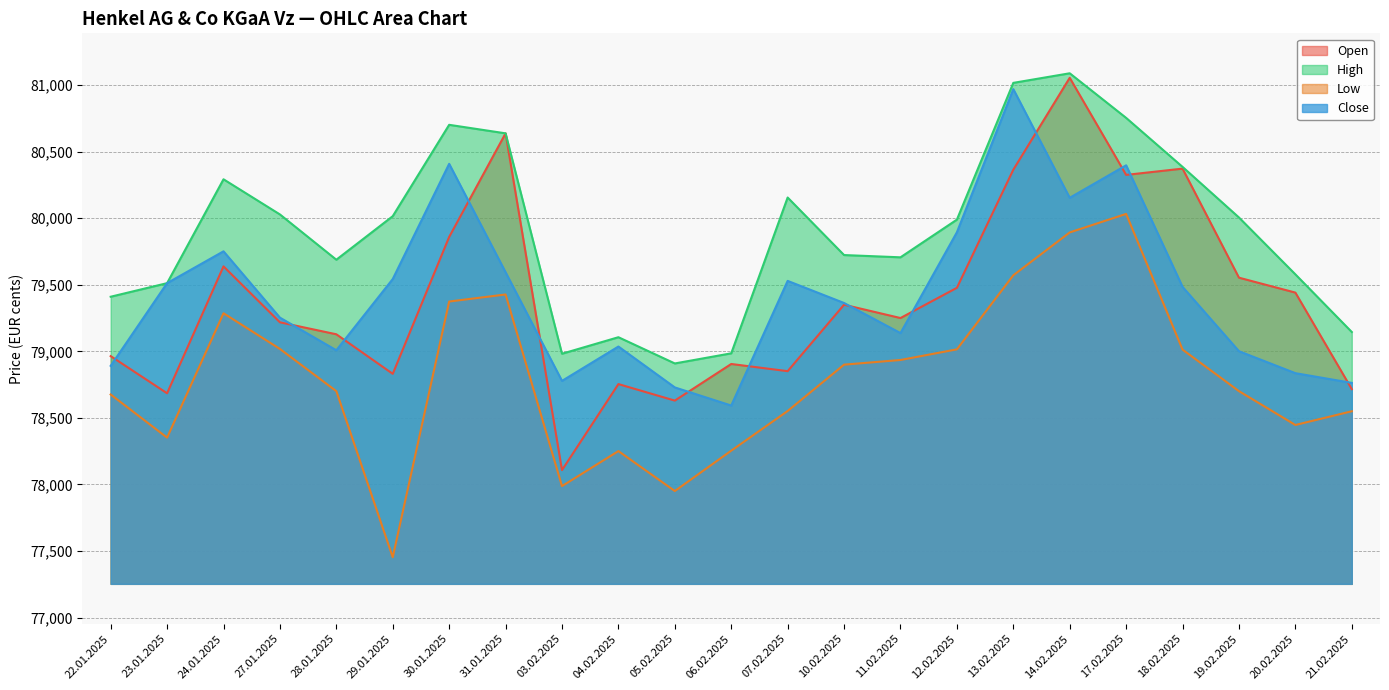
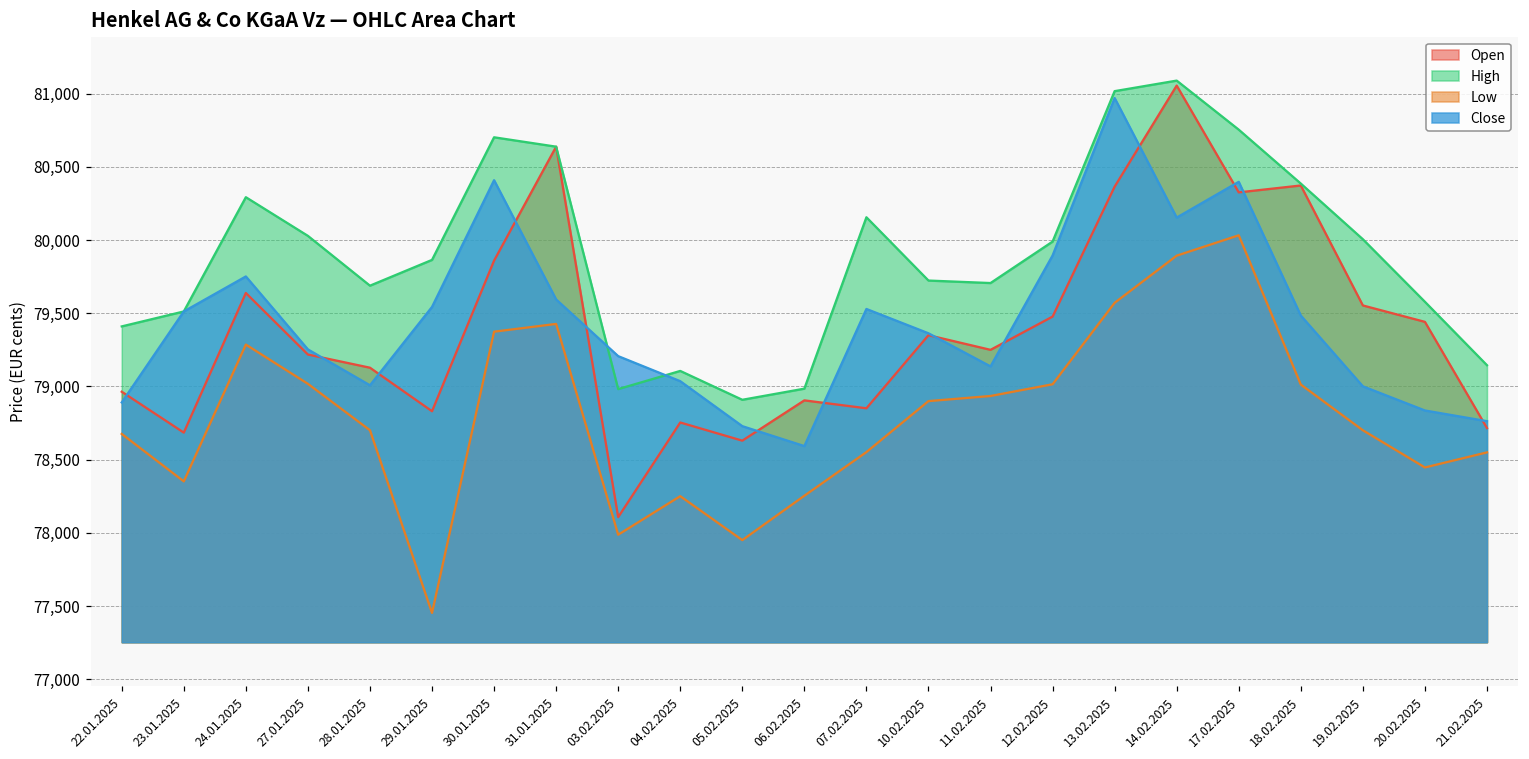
  {
    "High": {
      "22.01.2025": "79,410",
      "24.01.2025": "80,290",
      "27.01.2025": "80,030",
      "28.01.2025": "79,690",
-     "29.01.2025": "80,020",
+     "29.01.2025": "79,860",
      "30.01.2025": "80,700",
      "03.02.2025": "78,980",
      "04.02.2025": "79,110",
      "05.02.2025": "78,910",
      "06.02.2025": "78,990",
      "07.02.2025": "80,160",
      "10.02.2025": "79,720",
      "11.02.2025": "79,710",
      "12.02.2025": "79,990",
      "13.02.2025": "81,020",
      "14.02.2025": "81,090",
      "17.02.2025": "80,750",
      "19.02.2025": "80,010",
      "20.02.2025": "79,580",
      "21.02.2025": "79,150"
    },
    "Close": {
      "22.01.2025": "78,890",
      "24.01.2025": "79,750",
      "27.01.2025": "79,250",
      "28.01.2025": "79,010",
      "29.01.2025": "79,540",
      "30.01.2025": "80,410",
      "31.01.2025": "79,590",
-     "03.02.2025": "78,780",
+     "03.02.2025": "79,210",
      "04.02.2025": "79,040",
      "05.02.2025": "78,730",
      "06.02.2025": "78,590",
      "07.02.2025": "79,530",
      "11.02.2025": "79,140",
      "12.02.2025": "79,890",
      "13.02.2025": "80,970",
      "14.02.2025": "80,150",
      "17.02.2025": "80,400",
      "18.02.2025": "79,480",
      "19.02.2025": "79,000",
      "20.02.2025": "78,840",
      "21.02.2025": "78,760"
    }
  }
